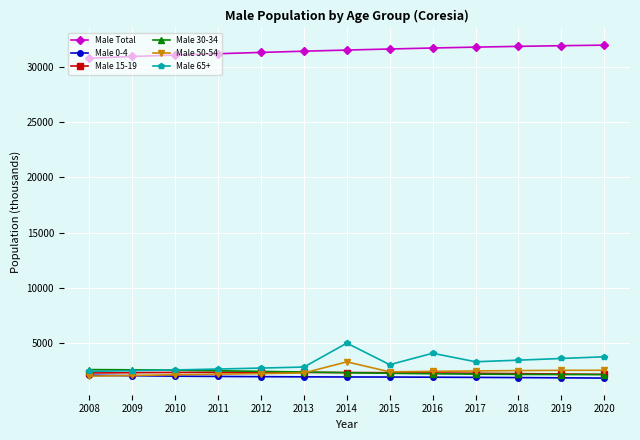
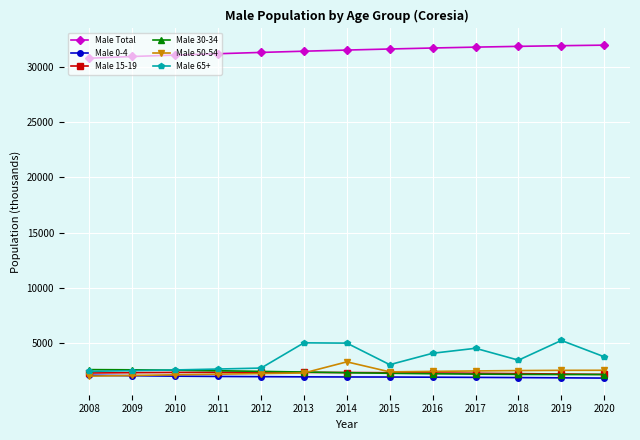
  {
    "Male Total": {
      "2012": 31300,
      "2013": 31400,
      "2014": 31500,
      "2015": 31600,
      "2016": 31700,
      "2017": 31800,
      "2018": 31900,
      "2019": 31900,
      "2020": 32000
    },
    "Male 0-4": {
      "2012": 1900,
      "2013": 1900,
      "2014": 1900,
      "2015": 1900,
      "2016": 1900,
      "2017": 1900,
      "2018": 1900,
      "2019": 1800,
      "2020": 1800
    },
    "Male 50-54": {
      "2014": 3300,
      "2018": 2500,
      "2019": 2500,
      "2020": 2500
    },
    "Male 65+": {
      "2012": 2700,
-     "2013": 2800,
+     "2013": 5000,
      "2014": 5000,
      "2015": 3000,
      "2016": 4100,
-     "2017": 3300,
+     "2017": 4500,
      "2018": 3400,
-     "2019": 3600,
+     "2019": 5200,
      "2020": 3700
    }
  }
